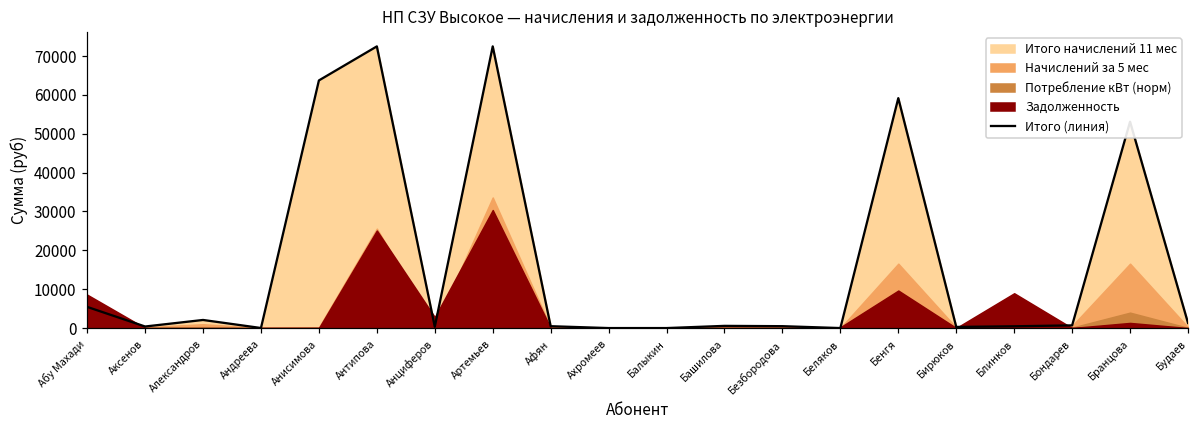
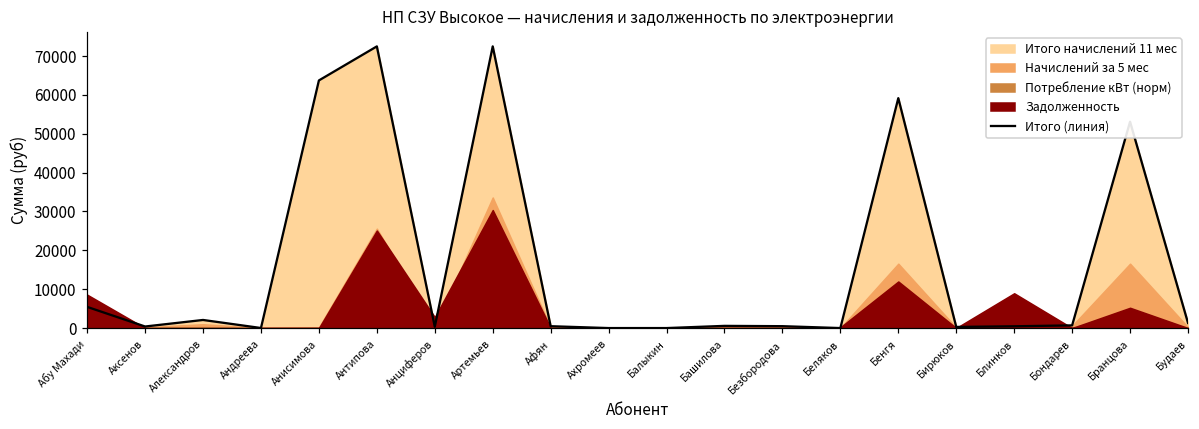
  {
    "Итого начислений 11 мес": {
      "Абу Махади": 5000,
      "Александров": 2000,
      "Анисимова": 64000,
      "Антипова": 72000,
      "Артемьев": 72000,
      "Бенгя": 59000,
      "Будаев": 1000
    },
    "Задолженность": {
-     "Бенгя": 10000,
-     "Бранцова": 1000
+     "Бенгя": 12000,
+     "Бранцова": 5000
    }
  }
